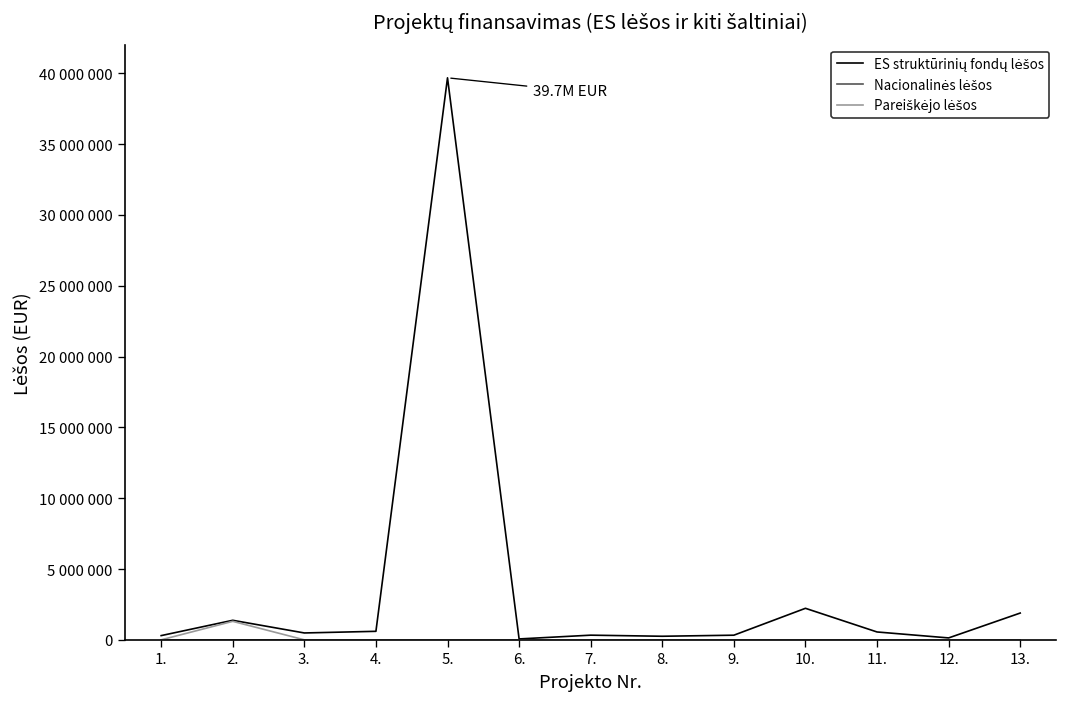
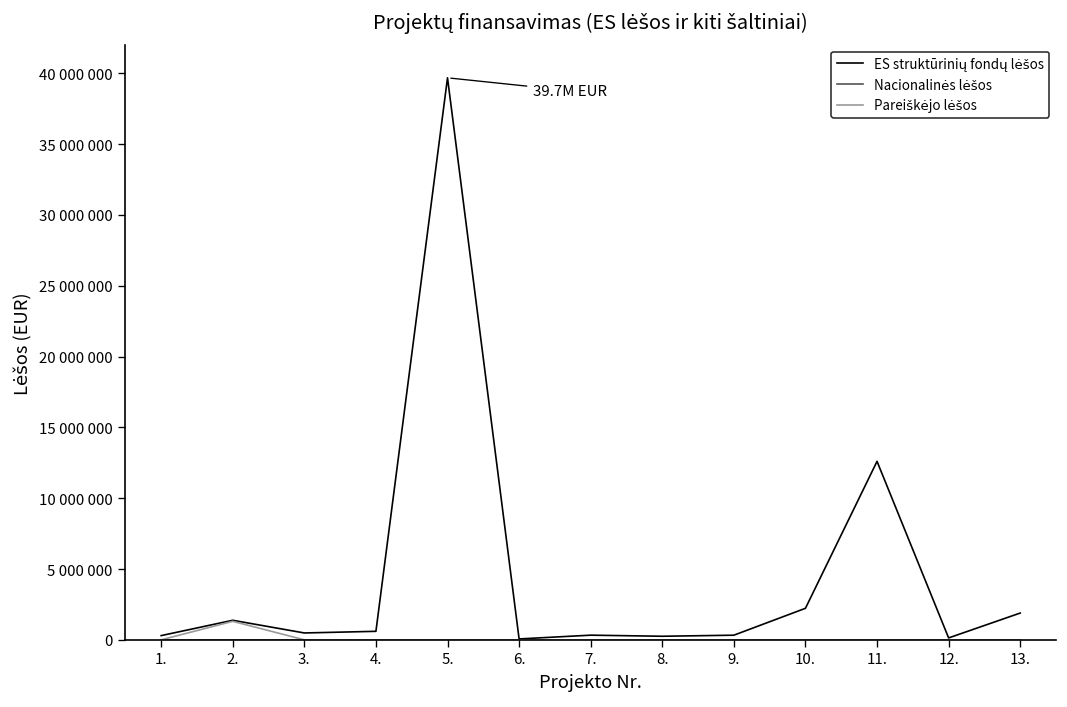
  {
    "ES struktūrinių fondų lėšos": {
      "1.": 300000,
      "3.": 500000,
      "4.": 600000,
      "7.": 300000,
      "8.": 300000,
      "9.": 300000,
      "10.": 2200000,
-     "11.": 600000,
+     "11.": 12600000,
      "13.": 1900000
    },
    "Nacionalinės lėšos": {
      "2.": 0
    }
  }
